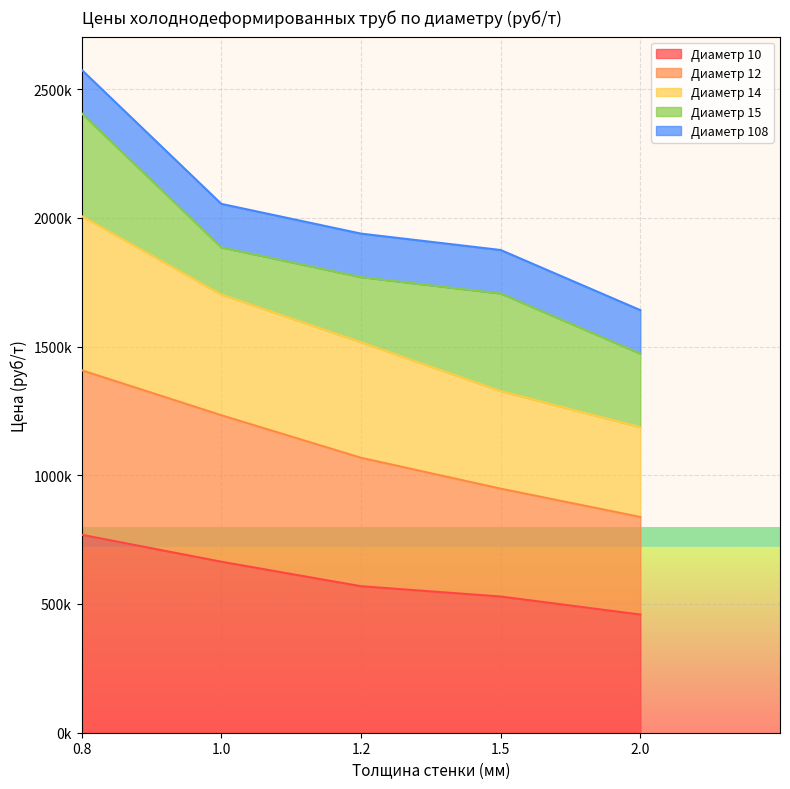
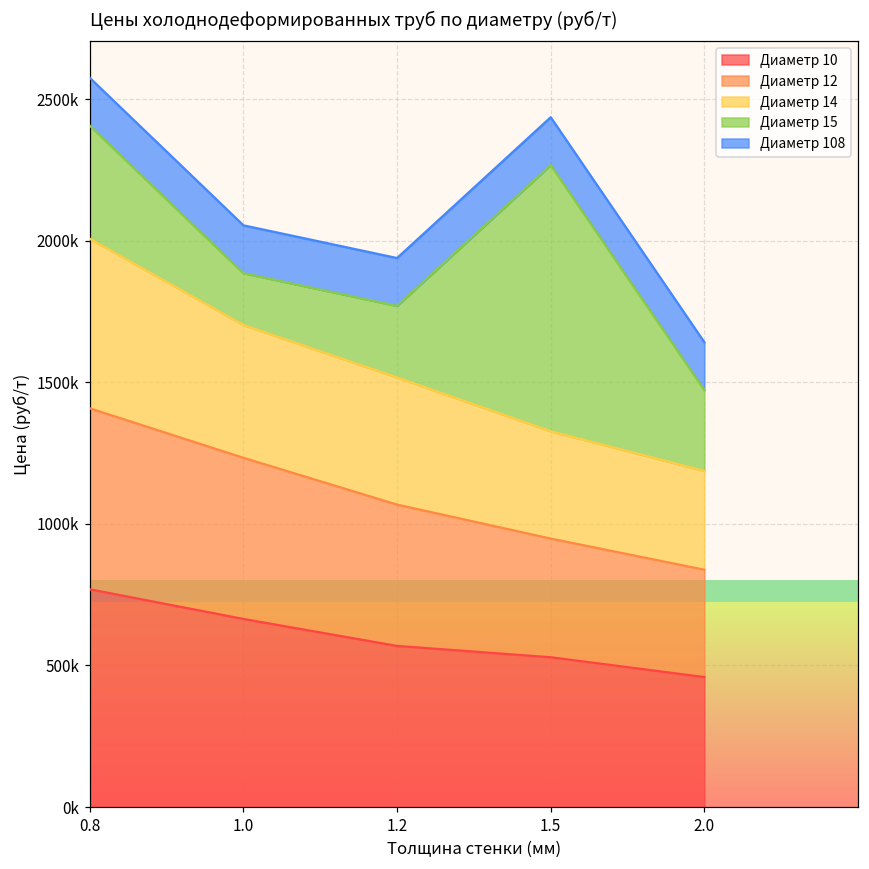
  {
    "Диаметр 10": {
      "0.8": 770000,
      "1.0": 660000,
      "1.2": 570000,
      "1.5": 530000,
      "2.0": 460000
    },
    "Диаметр 12": {
      "0.8": 640000,
      "1.0": 570000,
      "1.2": 500000,
      "1.5": 420000,
      "2.0": 380000
    },
    "Диаметр 14": {
      "0.8": 600000,
      "1.0": 470000,
      "1.2": 450000,
      "1.5": 380000,
      "2.0": 350000
    },
    "Диаметр 15": {
      "0.8": 400000,
      "1.0": 180000,
      "1.2": 250000,
-     "1.5": 380000,
+     "1.5": 940000,
      "2.0": 290000
    },
    "Диаметр 108": {
      "0.8": 170000,
      "1.0": 170000,
      "1.2": 170000,
      "1.5": 170000,
      "2.0": 170000
    }
  }
